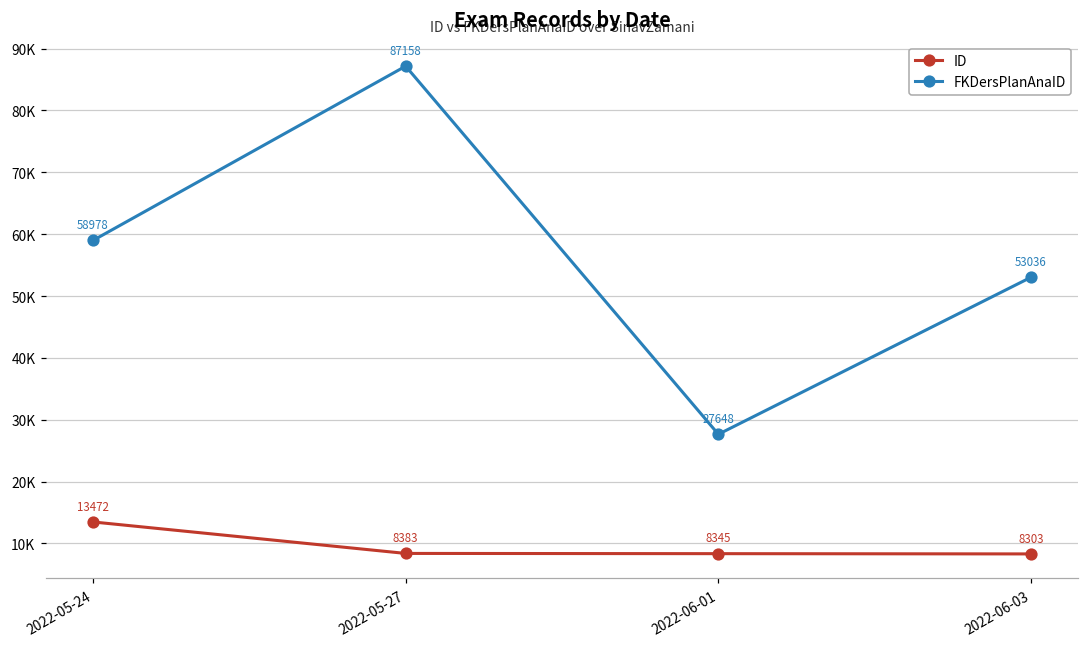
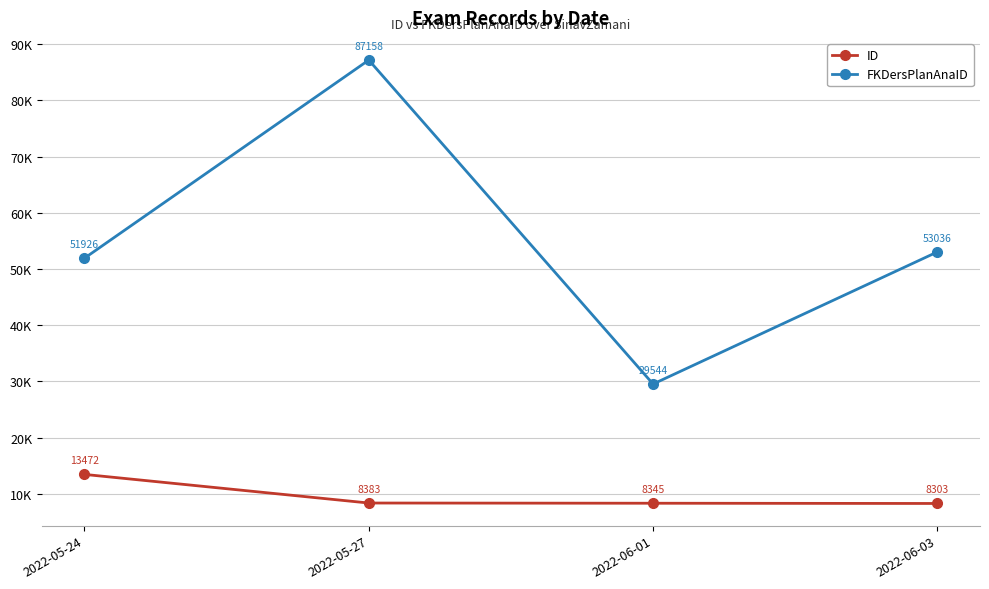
  {
    "ID": {
      "2022-05-24": 13472,
      "2022-05-27": 8383,
      "2022-06-01": 8345,
      "2022-06-03": 8303
    },
    "FKDersPlanAnaID": {
-     "2022-05-24": 58978,
+     "2022-05-24": 51926,
      "2022-05-27": 87158,
-     "2022-06-01": 27648,
+     "2022-06-01": 29544,
      "2022-06-03": 53036
    }
  }
